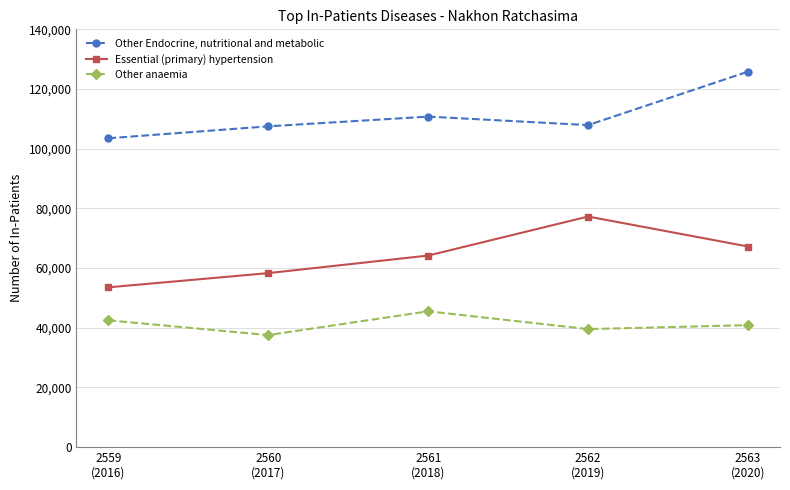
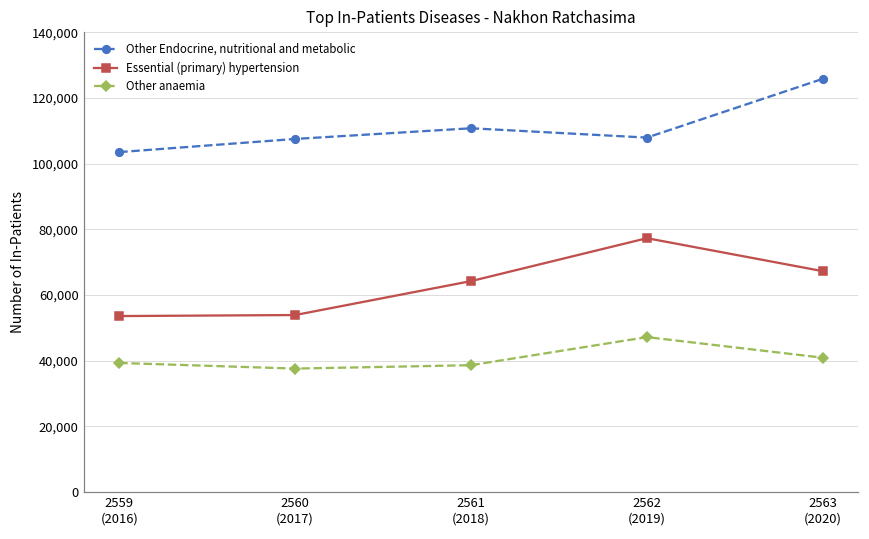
  {
    "Other Endocrine, nutritional and metabolic": {
      "2559 (2016)": "103,000",
      "2560 (2017)": "108,000",
      "2561 (2018)": "111,000",
      "2562 (2019)": "108,000",
      "2563 (2020)": "126,000"
    },
    "Essential (primary) hypertension": {
      "2559 (2016)": "54,000",
-     "2560 (2017)": "58,000",
+     "2560 (2017)": "54,000",
      "2561 (2018)": "64,000",
      "2562 (2019)": "77,000",
      "2563 (2020)": "67,000"
    },
    "Other anaemia": {
-     "2559 (2016)": "42,000",
+     "2559 (2016)": "39,000",
      "2560 (2017)": "38,000",
-     "2561 (2018)": "46,000",
-     "2562 (2019)": "40,000",
+     "2561 (2018)": "39,000",
+     "2562 (2019)": "47,000",
      "2563 (2020)": "41,000"
    }
  }
